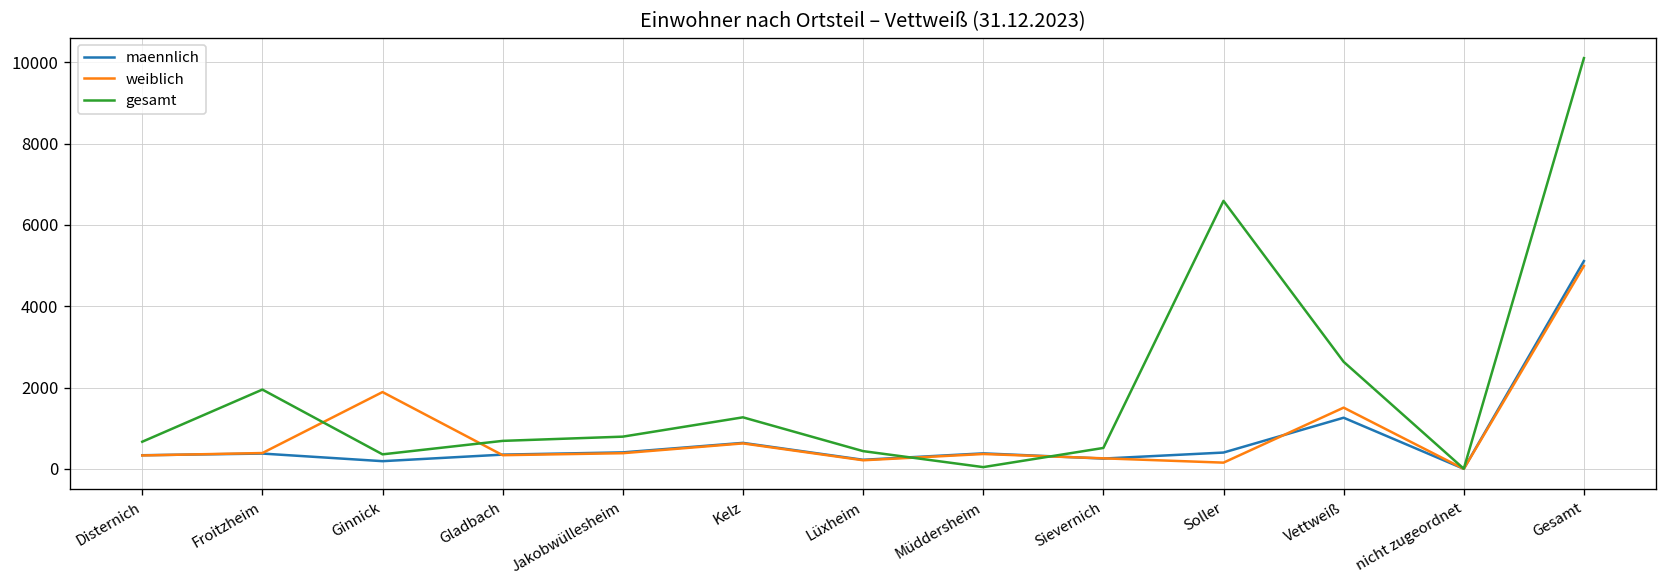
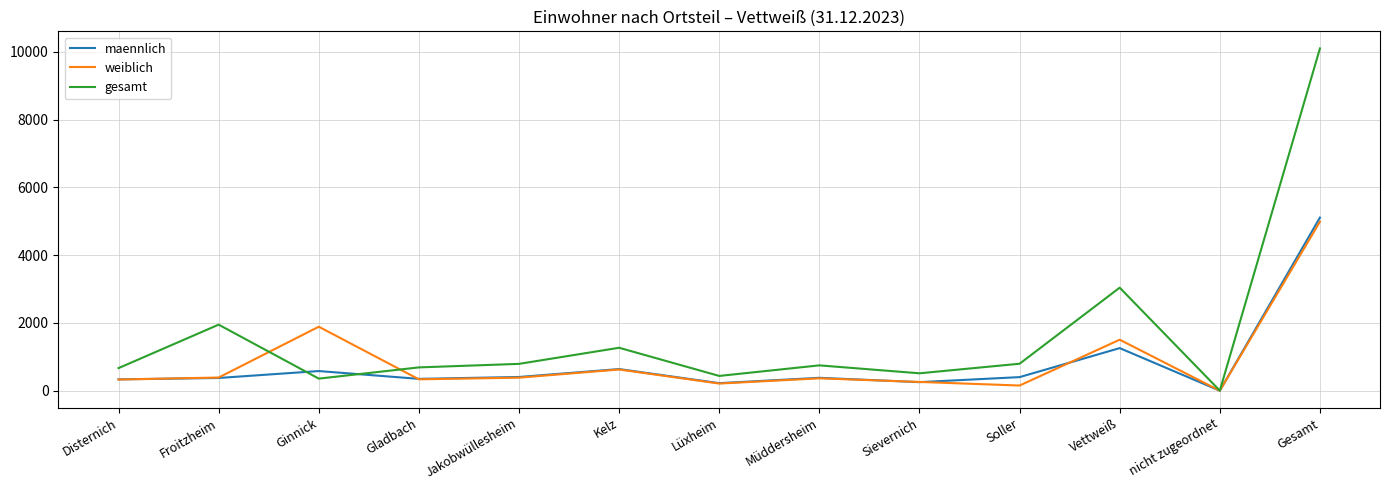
  {
    "maennlich": {
-     "Ginnick": 200,
+     "Ginnick": 600,
      "Soller": 400,
      "Vettweiß": 1300,
      "Gesamt": 5100
    },
    "weiblich": {
      "Ginnick": 1900,
      "Soller": 200,
      "Vettweiß": 1500,
      "Gesamt": 5000
    },
    "gesamt": {
      "Disternich": 700,
      "Froitzheim": 2000,
      "Ginnick": 400,
      "Gladbach": 700,
      "Jakobwüllesheim": 800,
      "Kelz": 1300,
      "Lüxheim": 400,
-     "Müddersheim": 0,
+     "Müddersheim": 800,
      "Sievernich": 500,
-     "Soller": 6600,
-     "Vettweiß": 2600,
+     "Soller": 800,
+     "Vettweiß": 3000,
      "Gesamt": 10100
    }
  }
